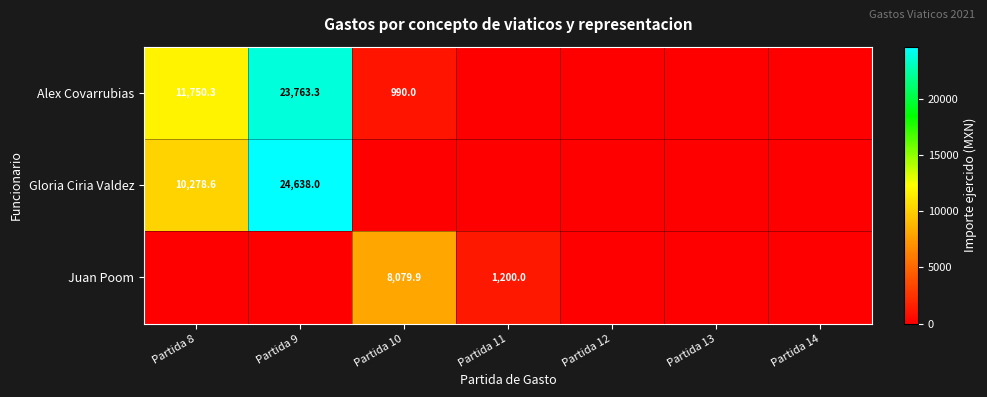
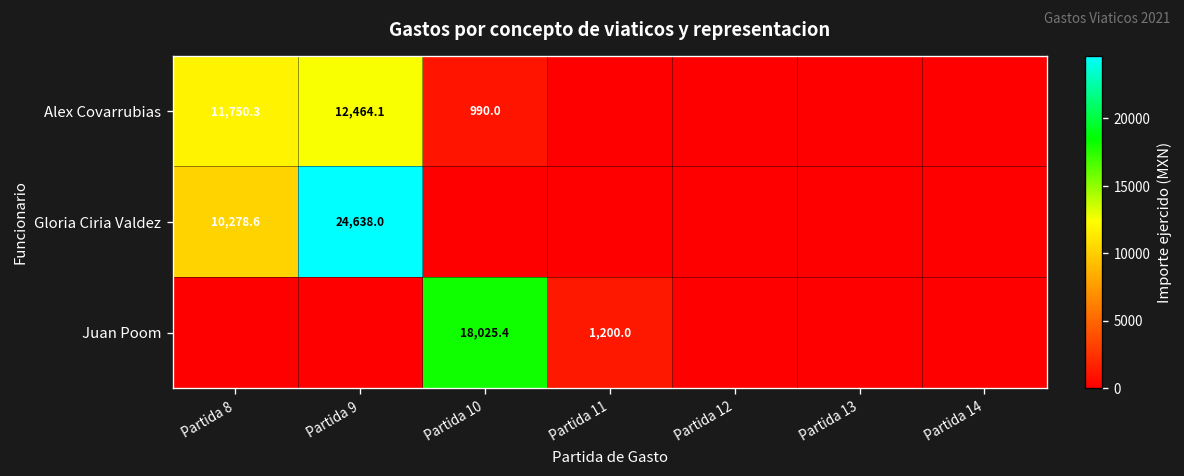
  {
    "Alex Covarrubias": {
      "Partida 8": "11,750.3",
-     "Partida 9": "23,763.3",
+     "Partida 9": "12,464.1",
      "Partida 10": "990.0"
    },
    "Gloria Ciria Valdez": {
      "Partida 8": "10,278.6",
      "Partida 9": "24,638.0"
    },
    "Juan Poom": {
-     "Partida 10": "8,079.9",
+     "Partida 10": "18,025.4",
      "Partida 11": "1,200.0"
    }
  }
